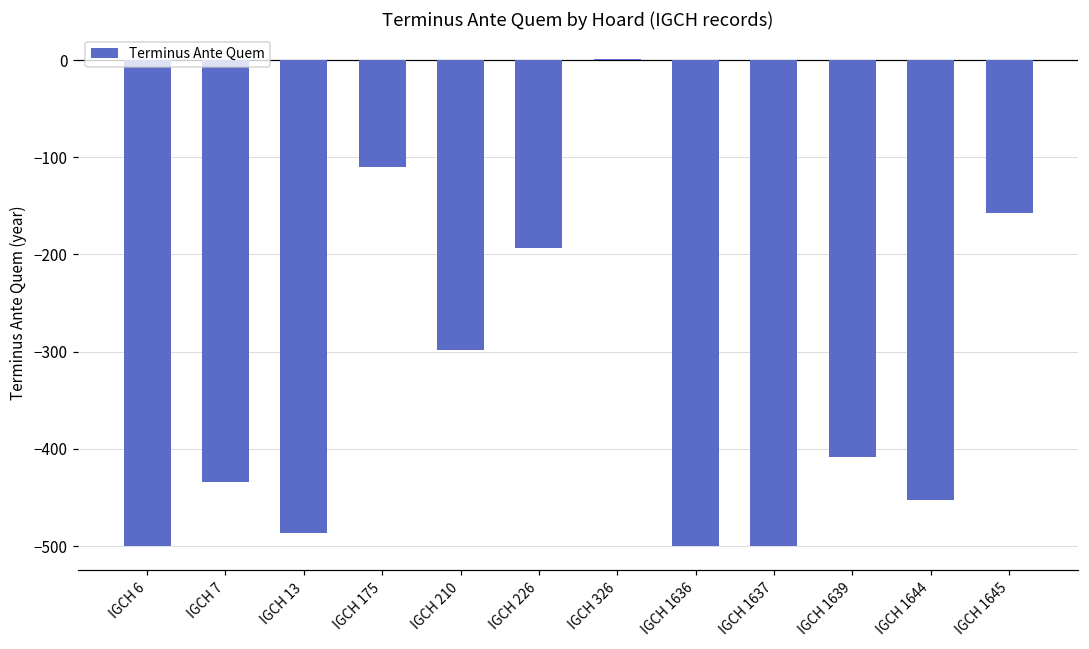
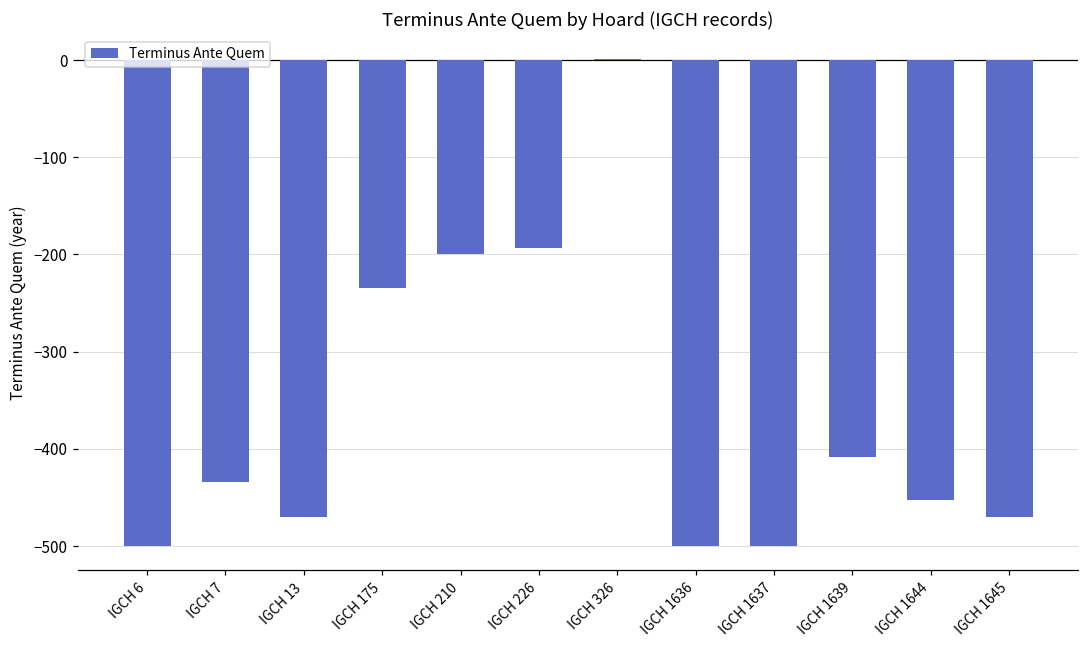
  {
    "IGCH 6": -500,
    "IGCH 7": -430,
-   "IGCH 13": -490,
-   "IGCH 175": -110,
-   "IGCH 210": -300,
+   "IGCH 13": -470,
+   "IGCH 175": -240,
+   "IGCH 210": -200,
    "IGCH 226": -190,
    "IGCH 1636": -500,
    "IGCH 1637": -500,
    "IGCH 1639": -410,
    "IGCH 1644": -450,
-   "IGCH 1645": -160
+   "IGCH 1645": -470
  }
